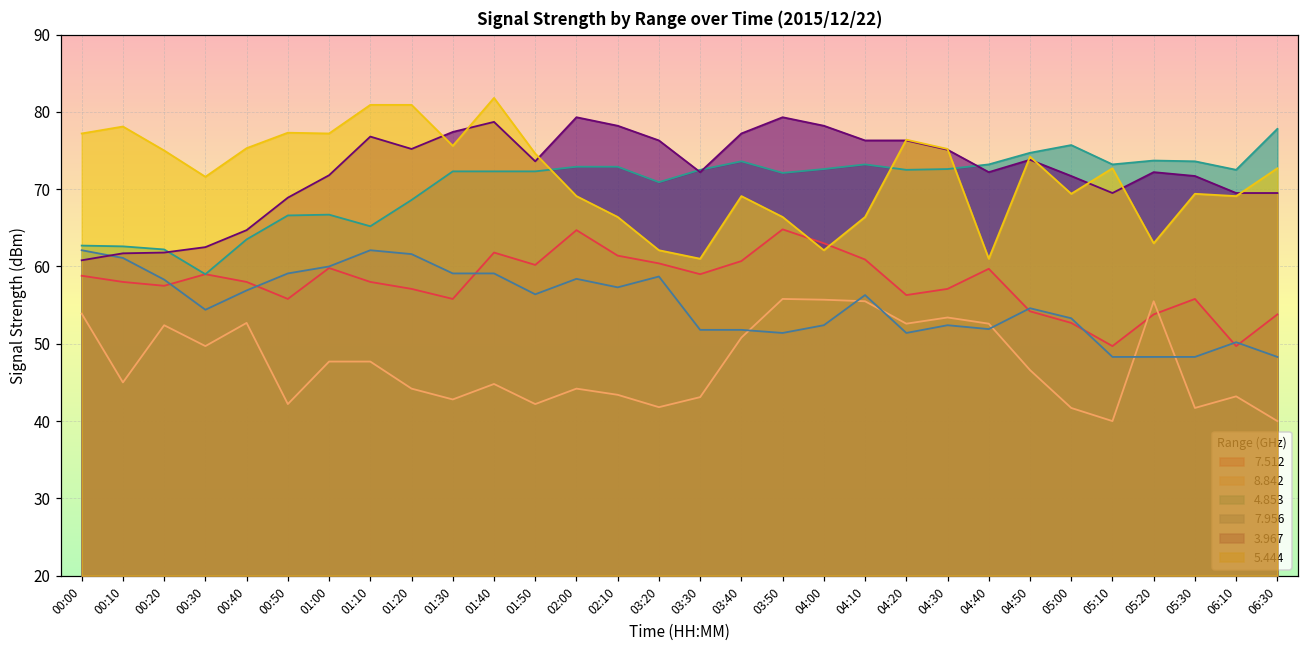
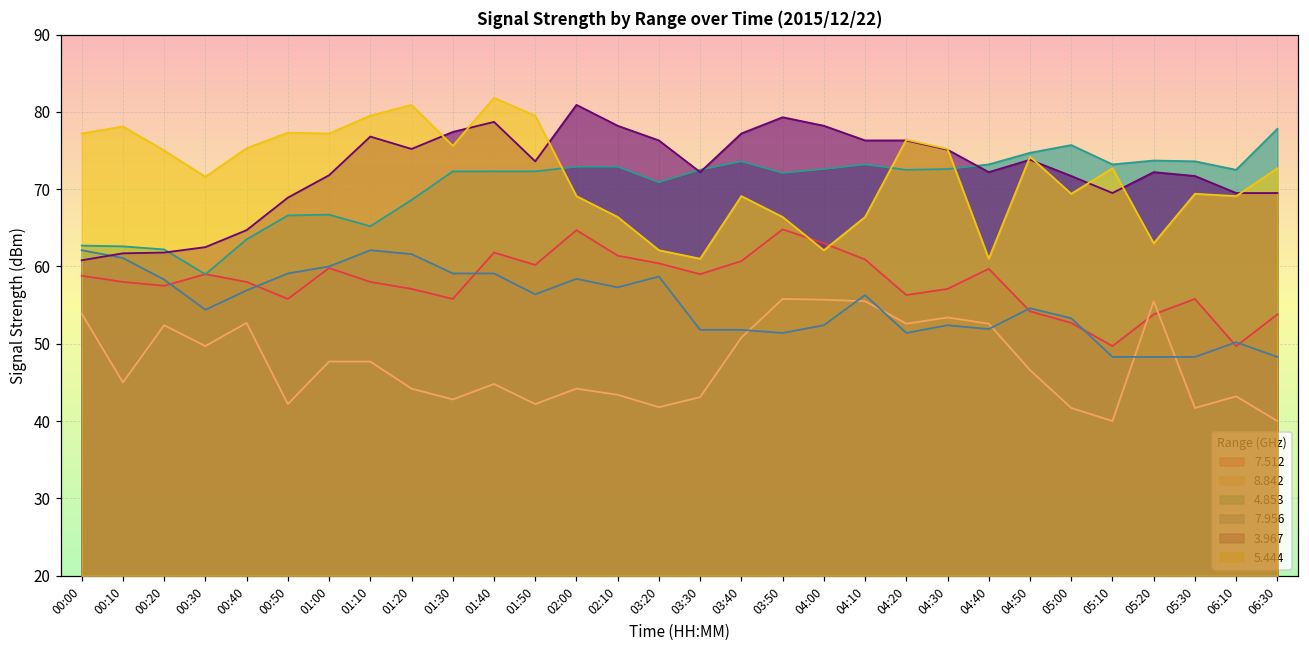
  {
    "7.512": {
      "00:00": 59,
      "00:10": 58,
      "00:20": 58,
      "00:40": 58,
      "00:50": 56,
      "01:10": 58,
      "01:20": 57,
      "01:30": 56,
      "01:40": 62,
      "01:50": 60,
      "02:00": 65,
      "02:10": 61,
      "03:20": 60,
      "03:30": 59,
      "03:40": 61,
      "03:50": 65,
      "04:00": 63,
      "04:10": 61,
      "04:20": 56,
      "04:30": 57,
      "04:40": 60,
      "04:50": 54,
      "05:00": 53,
      "05:10": 50,
      "05:20": 54,
      "05:30": 56,
      "06:10": 50,
      "06:30": 54
    },
    "8.842": {
      "00:00": 54,
      "00:10": 45,
      "00:20": 52,
      "00:30": 50,
      "00:40": 53,
      "00:50": 42,
      "01:00": 48,
      "01:10": 48,
      "01:20": 44,
      "01:30": 43,
      "01:40": 45,
      "01:50": 42,
      "02:00": 44,
      "02:10": 43,
      "03:20": 42,
      "03:30": 43,
      "03:40": 51,
      "03:50": 56,
      "04:00": 56,
      "04:10": 56,
      "04:20": 53,
      "04:30": 53,
      "04:40": 53,
      "04:50": 47,
      "05:00": 42,
      "05:10": 40,
      "05:20": 56,
      "05:30": 42,
      "06:10": 43,
      "06:30": 40
    },
    "3.967": {
      "00:00": 61,
      "00:10": 62,
      "00:20": 62,
      "00:30": 63,
      "00:40": 65,
      "00:50": 69,
      "01:00": 72,
      "01:10": 77,
      "01:20": 75,
      "01:30": 77,
      "01:40": 79,
      "01:50": 74,
-     "02:00": 79,
+     "02:00": 81,
      "02:10": 78,
      "03:20": 76,
      "03:40": 77,
      "03:50": 79,
      "04:00": 78,
      "04:10": 76,
      "04:40": 72,
      "04:50": 74,
      "05:00": 72,
      "05:10": 70,
      "05:20": 72,
      "05:30": 72,
      "06:10": 70,
      "06:30": 70
    },
    "5.444": {
      "00:00": 77,
      "00:10": 78,
      "00:20": 75,
      "00:30": 72,
      "00:40": 75,
      "00:50": 77,
      "01:00": 77,
-     "01:10": 81,
+     "01:10": 80,
      "01:20": 81,
      "01:30": 76,
      "01:40": 82,
-     "01:50": 75,
+     "01:50": 80,
      "02:00": 69,
      "02:10": 66,
      "03:20": 62,
      "03:30": 61,
      "03:40": 69,
      "03:50": 66,
      "04:00": 62,
      "04:10": 66,
      "04:40": 61,
      "04:50": 74,
      "05:00": 69,
      "05:10": 73,
      "05:20": 63,
      "05:30": 69,
      "06:10": 69,
      "06:30": 73
    }
  }
